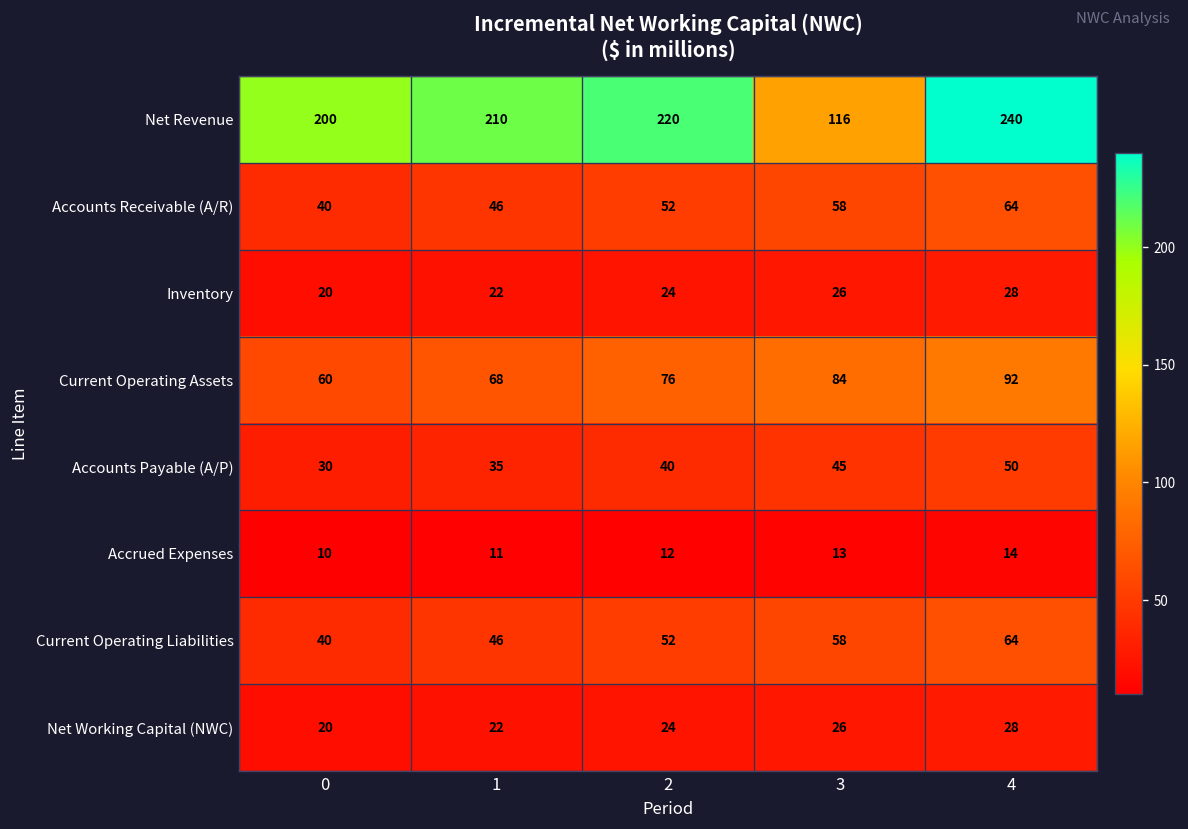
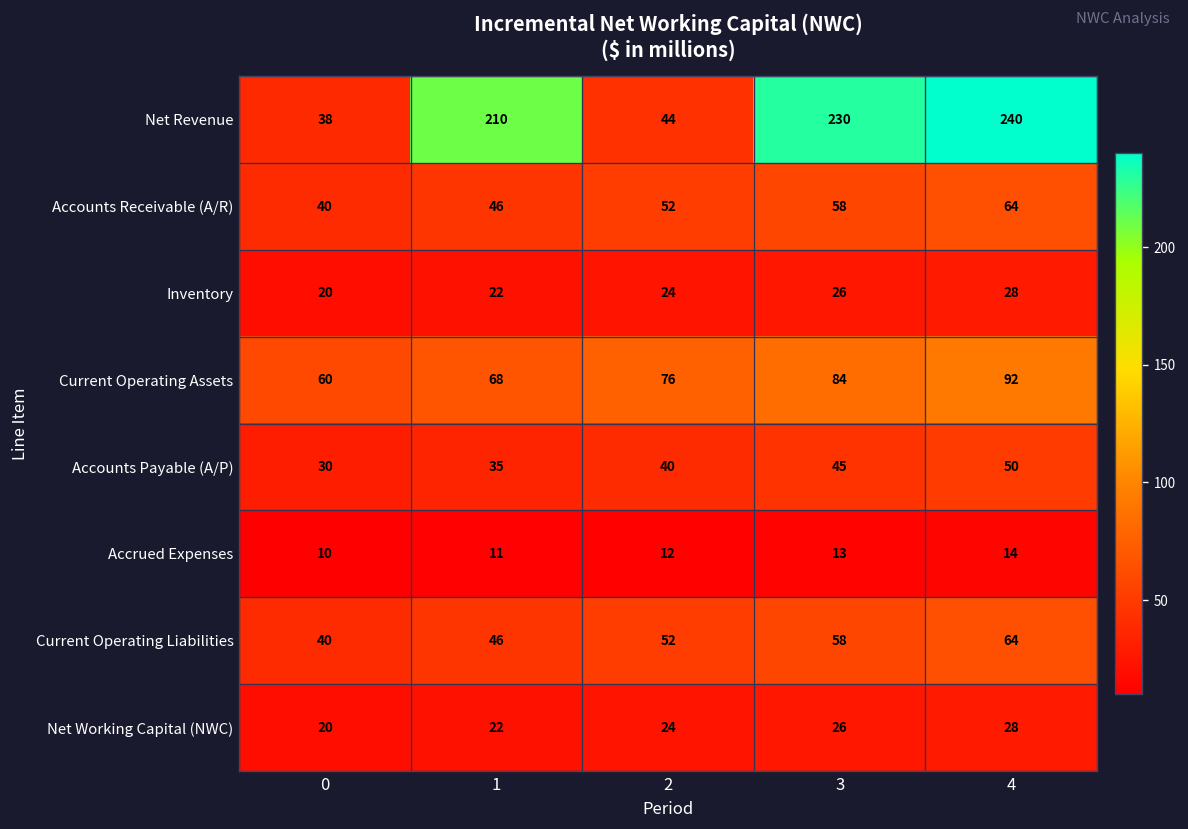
  {
    "Net Revenue": {
-     "0": 200,
+     "0": 38,
      "1": 210,
-     "2": 220,
-     "3": 116,
+     "2": 44,
+     "3": 230,
      "4": 240
    },
    "Accounts Receivable (A/R)": {
      "0": 40,
      "1": 46,
      "2": 52,
      "3": 58,
      "4": 64
    },
    "Inventory": {
      "0": 20,
      "1": 22,
      "2": 24,
      "3": 26,
      "4": 28
    },
    "Current Operating Assets": {
      "0": 60,
      "1": 68,
      "2": 76,
      "3": 84,
      "4": 92
    },
    "Accounts Payable (A/P)": {
      "0": 30,
      "1": 35,
      "2": 40,
      "3": 45,
      "4": 50
    },
    "Accrued Expenses": {
      "0": 10,
      "1": 11,
      "2": 12,
      "3": 13,
      "4": 14
    },
    "Current Operating Liabilities": {
      "0": 40,
      "1": 46,
      "2": 52,
      "3": 58,
      "4": 64
    },
    "Net Working Capital (NWC)": {
      "0": 20,
      "1": 22,
      "2": 24,
      "3": 26,
      "4": 28
    }
  }
